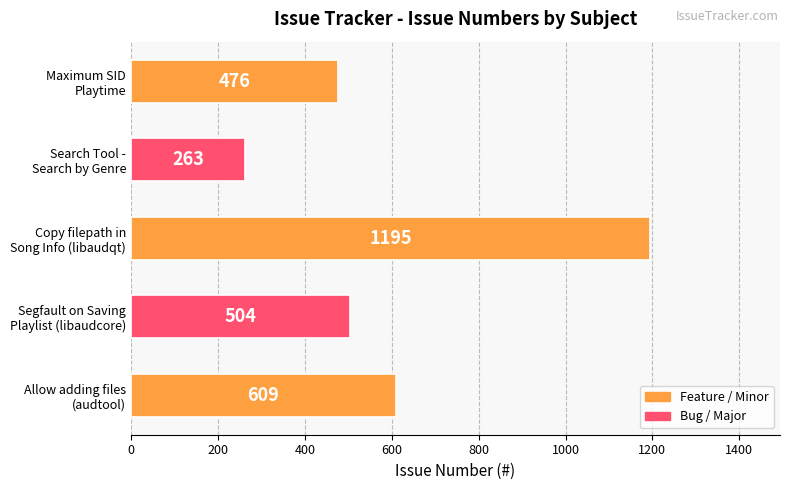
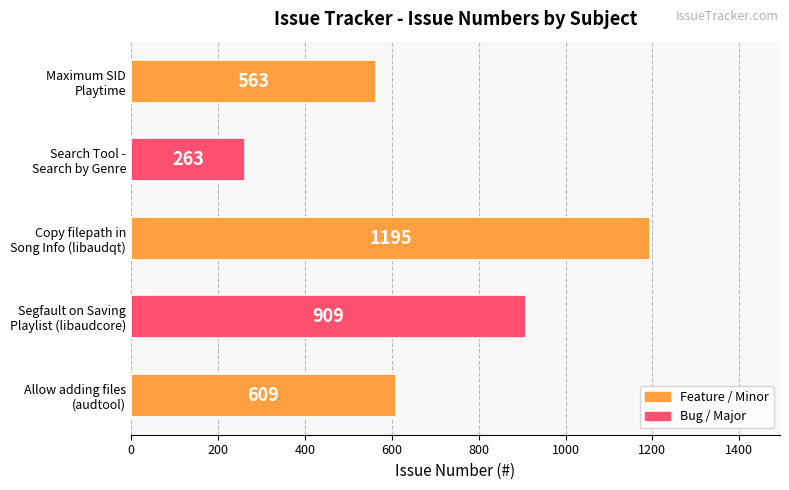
  {
-   "Maximum SID Playtime": 476,
+   "Maximum SID Playtime": 563,
    "Search Tool - Search by Genre": 263,
    "Copy filepath in Song Info (libaudqt)": 1195,
-   "Segfault on Saving Playlist (libaudcore)": 504,
+   "Segfault on Saving Playlist (libaudcore)": 909,
    "Allow adding files (audtool)": 609
  }
